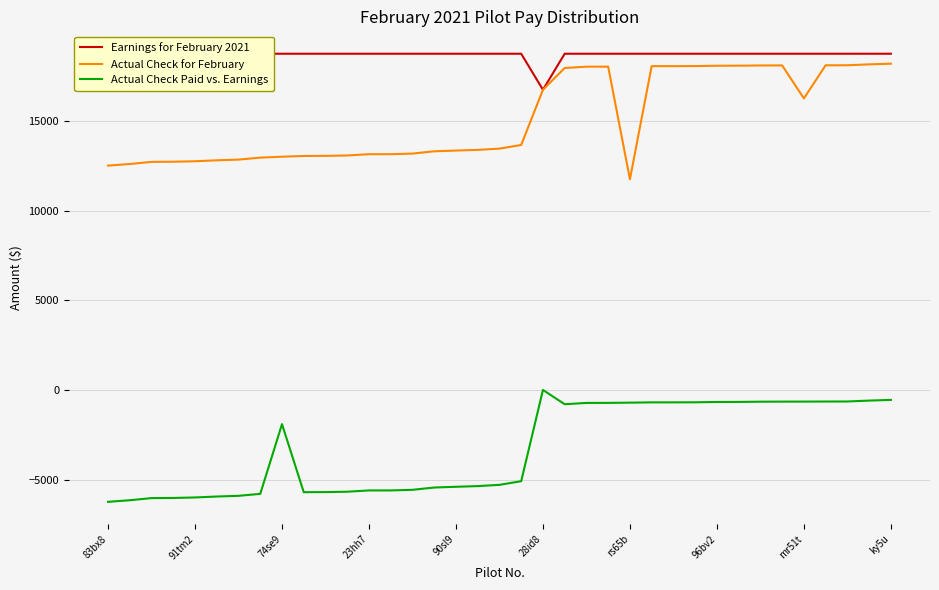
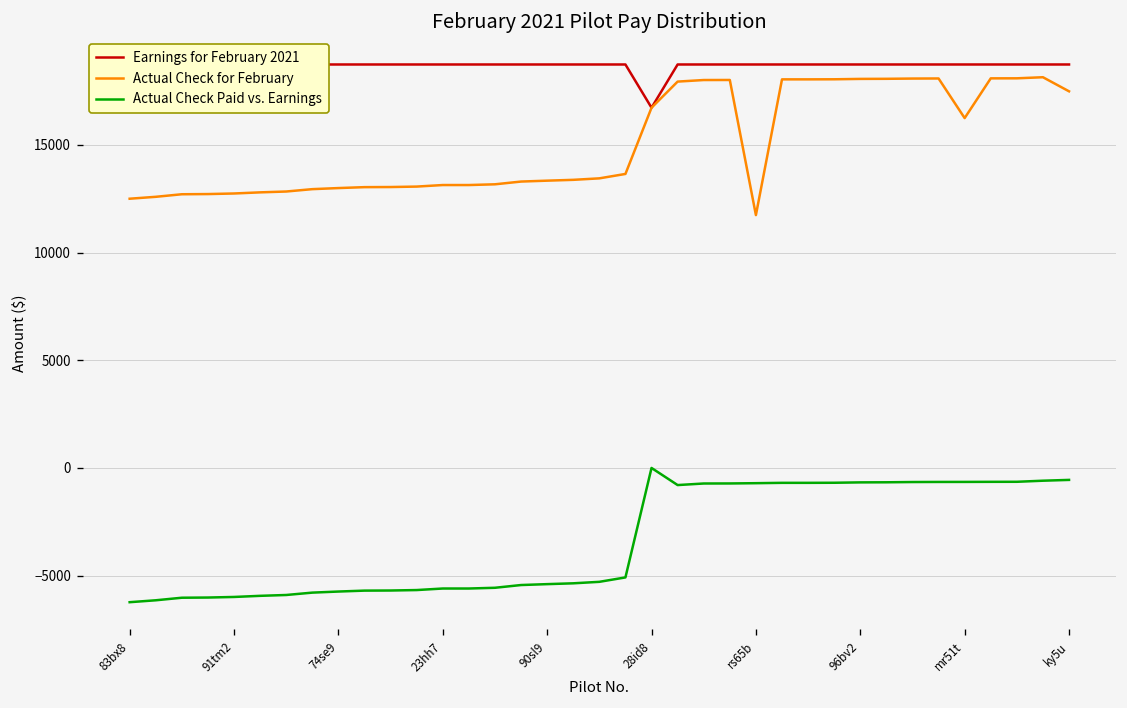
  {
    "Earnings for February 2021": {
      "74se9": 18700,
      "23hh7": 18700,
      "90sl9": 18700,
      "rs65b": 18700,
      "96bv2": 18700,
      "mr51t": 18700,
      "ky5u": 18700
    },
    "Actual Check for February": {
      "83bx8": 12500,
      "91tm2": 12700,
      "74se9": 13000,
      "23hh7": 13100,
      "90sl9": 13300,
      "rs65b": 11700,
      "96bv2": 18100,
      "mr51t": 16200,
-     "ky5u": 18200
+     "ky5u": 17500
    },
    "Actual Check Paid vs. Earnings": {
      "83bx8": -6200,
      "91tm2": -6000,
-     "74se9": -1900,
+     "74se9": -5700,
      "23hh7": -5600,
      "90sl9": -5400,
      "28id8": 0,
      "rs65b": -700,
      "96bv2": -700,
      "mr51t": -600,
      "ky5u": -600
    }
  }
